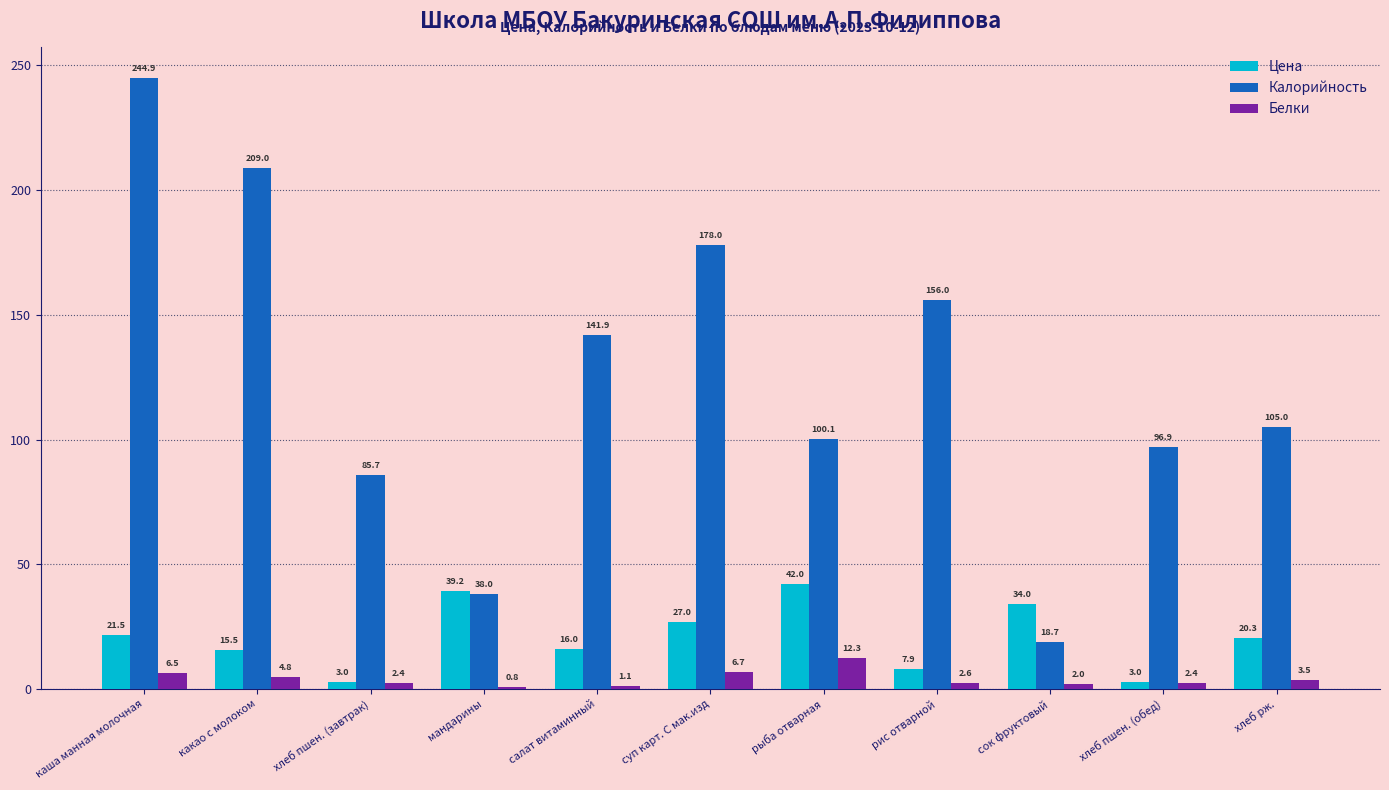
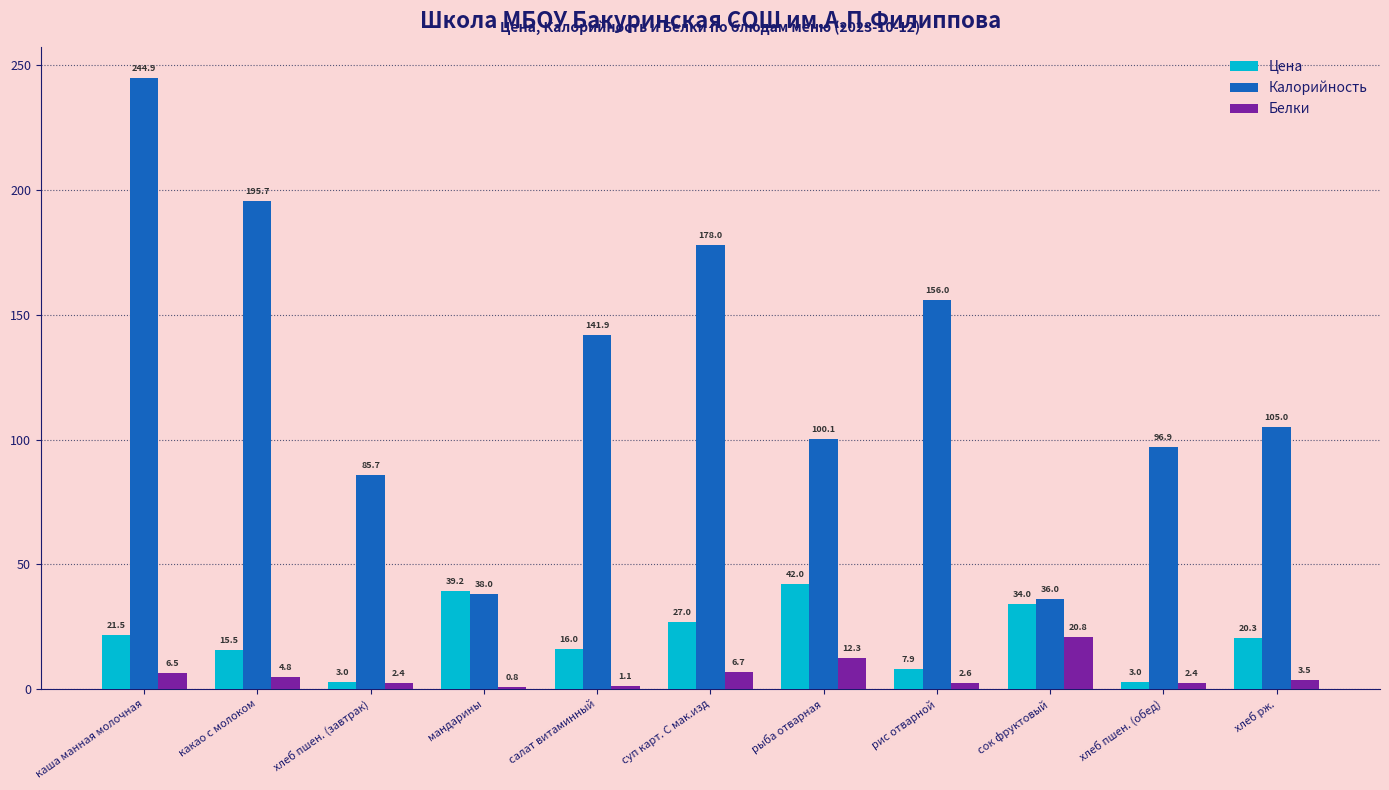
  {
    "Цена": {
      "каша манная молочная": 21.5,
      "какао с молоком": 15.5,
      "хлеб пшен. (завтрак)": 3.0,
      "мандарины": 39.2,
      "салат витаминный": 16.0,
      "суп карт. С мак.изд": 27.0,
      "рыба отварная": 42.0,
      "рис отварной": 7.9,
      "сок фруктовый": 34.0,
      "хлеб пшен. (обед)": 3.0,
      "хлеб рж.": 20.3
    },
    "Калорийность": {
      "каша манная молочная": 244.9,
-     "какао с молоком": 209.0,
+     "какао с молоком": 195.7,
      "хлеб пшен. (завтрак)": 85.7,
      "мандарины": 38.0,
      "салат витаминный": 141.9,
      "суп карт. С мак.изд": 178.0,
      "рыба отварная": 100.1,
      "рис отварной": 156.0,
-     "сок фруктовый": 18.7,
+     "сок фруктовый": 36.0,
      "хлеб пшен. (обед)": 96.9,
      "хлеб рж.": 105.0
    },
    "Белки": {
      "каша манная молочная": 6.5,
      "какао с молоком": 4.8,
      "хлеб пшен. (завтрак)": 2.4,
      "мандарины": 0.8,
      "салат витаминный": 1.1,
      "суп карт. С мак.изд": 6.7,
      "рыба отварная": 12.3,
      "рис отварной": 2.6,
-     "сок фруктовый": 2.0,
+     "сок фруктовый": 20.8,
      "хлеб пшен. (обед)": 2.4,
      "хлеб рж.": 3.5
    }
  }
